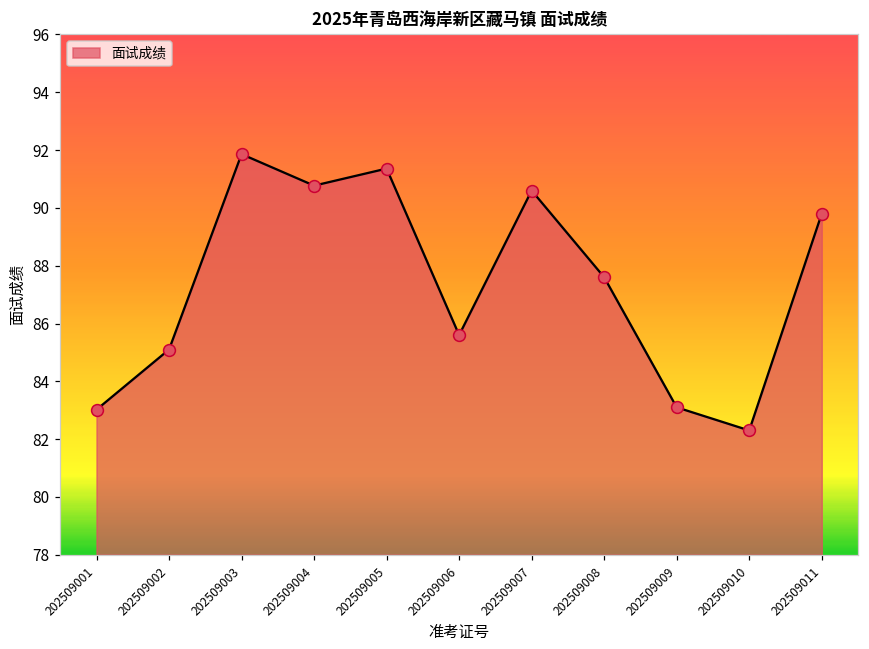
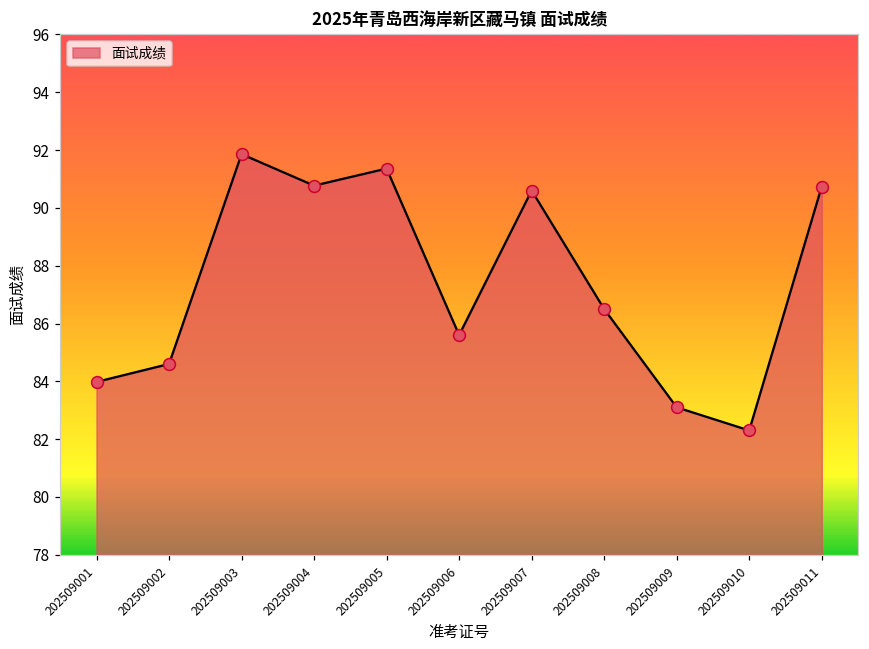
  {
-   "202509001": 83.0,
-   "202509002": 85.1,
+   "202509001": 84.0,
+   "202509002": 84.6,
    "202509003": 91.9,
    "202509004": 90.8,
    "202509005": 91.4,
    "202509006": 85.6,
    "202509007": 90.6,
-   "202509008": 87.6,
+   "202509008": 86.5,
    "202509009": 83.1,
    "202509010": 82.3,
-   "202509011": 89.8
+   "202509011": 90.7
  }
